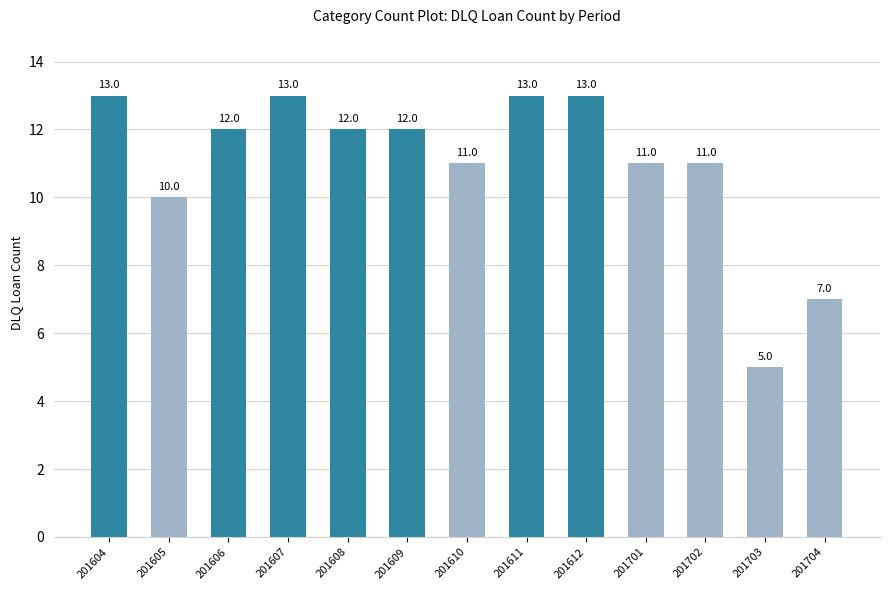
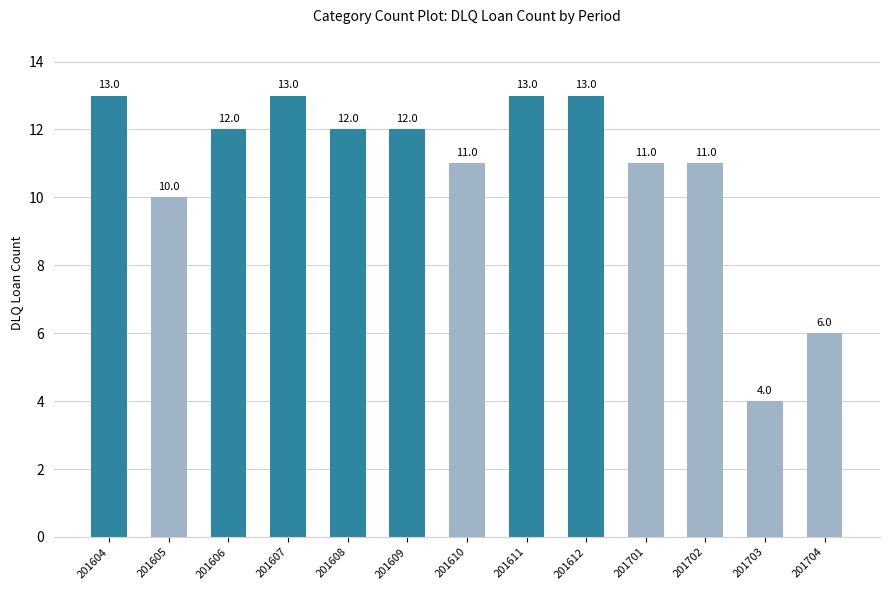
  {
    "201604": 13.0,
    "201605": 10.0,
    "201606": 12.0,
    "201607": 13.0,
    "201608": 12.0,
    "201609": 12.0,
    "201610": 11.0,
    "201611": 13.0,
    "201612": 13.0,
    "201701": 11.0,
    "201702": 11.0,
-   "201703": 5.0,
-   "201704": 7.0
+   "201703": 4.0,
+   "201704": 6.0
  }
